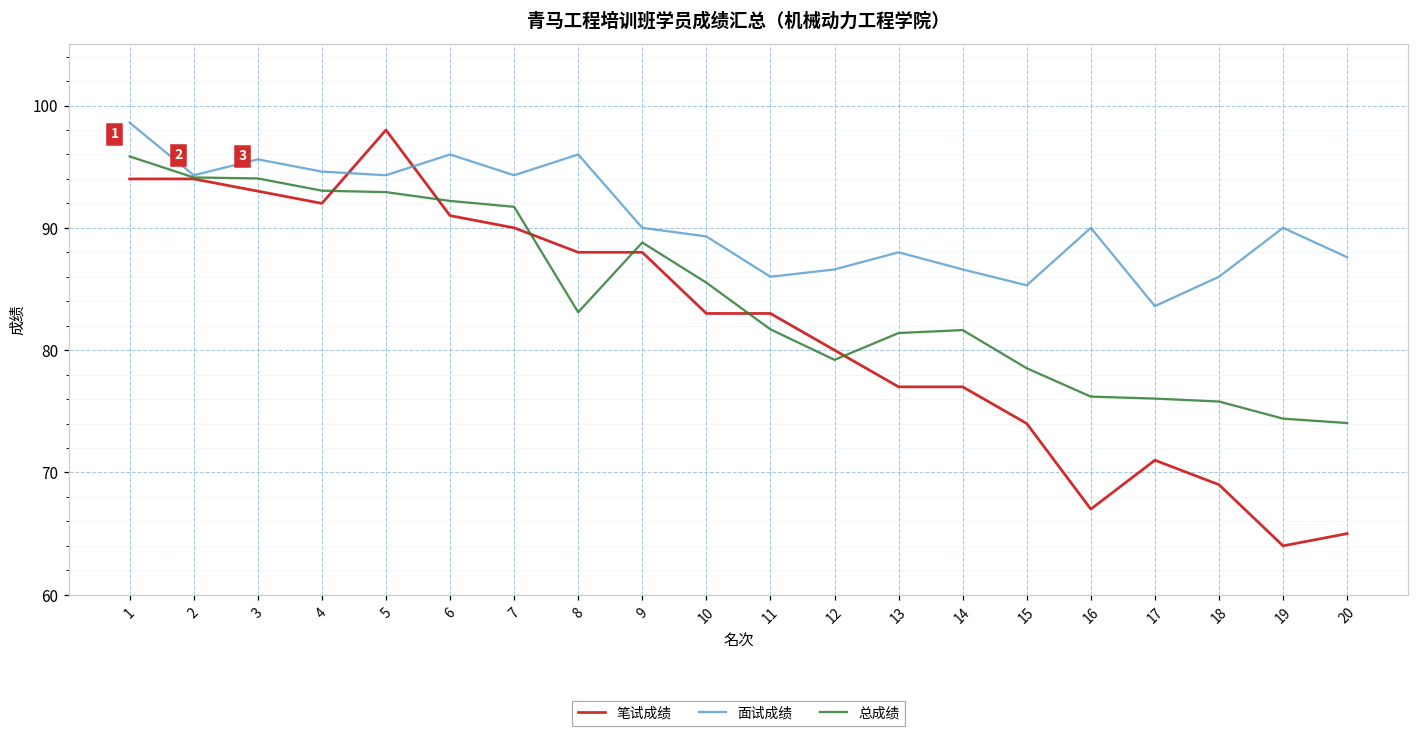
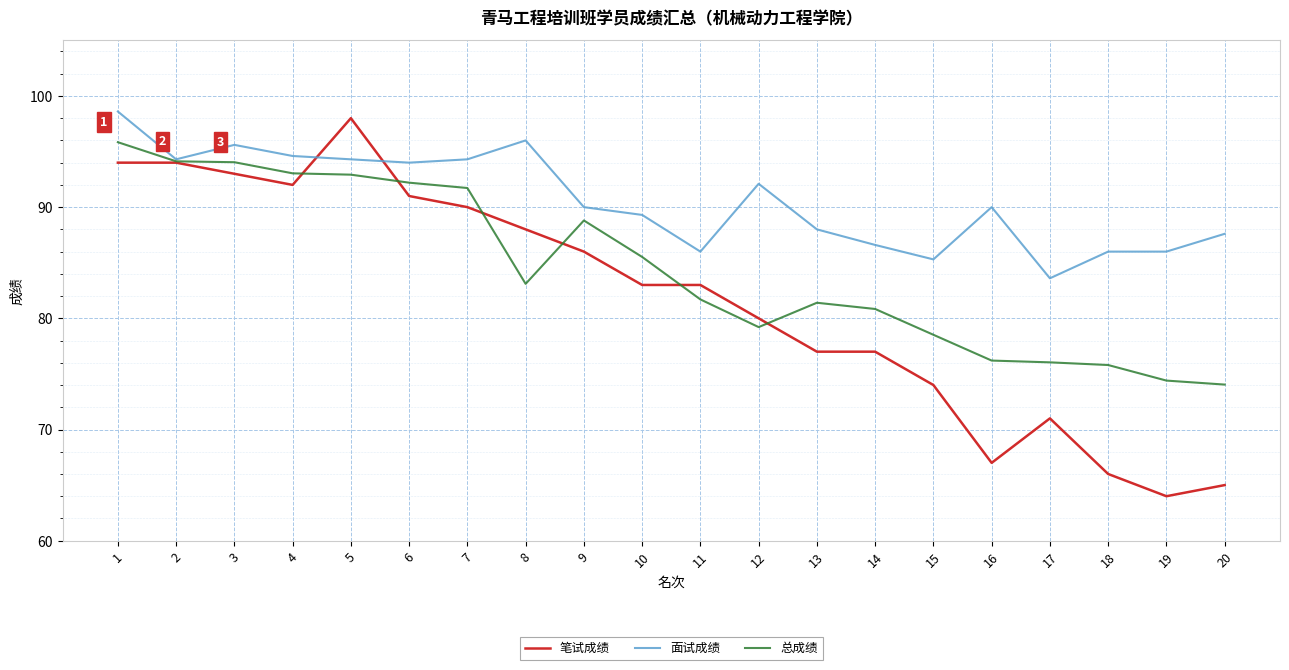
  {
    "笔试成绩": {
      "1": 94,
      "3": 93,
      "4": 92,
      "5": 98,
      "6": 91,
      "7": 90,
      "8": 88,
-     "9": 88,
+     "9": 86,
      "10": 83,
      "11": 83,
      "12": 80,
      "13": 77,
      "14": 77,
      "15": 74,
      "16": 67,
      "17": 71,
-     "18": 69,
+     "18": 66,
      "19": 64,
      "20": 65
    },
    "面试成绩": {
      "4": 94.6,
      "5": 94.3,
-     "6": 96,
+     "6": 94,
      "7": 94.3,
      "8": 96.0,
      "9": 90.0,
      "10": 89.3,
      "11": 86.0,
-     "12": 86.6,
+     "12": 92.1,
      "13": 88.0,
      "14": 86.6,
      "15": 85.3,
      "16": 90.0,
      "17": 83.6,
      "18": 86.0,
-     "19": 90,
+     "19": 86,
      "20": 87.6
    },
    "总成绩": {
      "1": 95.8,
      "3": 94.0,
      "4": 93.0,
      "5": 92.9,
      "6": 92.2,
      "7": 91.7,
      "8": 83.1,
      "9": 88.8,
      "10": 85.5,
      "11": 81.7,
      "12": 79.2,
      "13": 81.4,
-     "14": 81.6,
+     "14": 80.8,
      "15": 78.5,
      "16": 76.2,
      "17": 76.0,
      "18": 75.8,
      "19": 74.4,
      "20": 74.0
    }
  }
